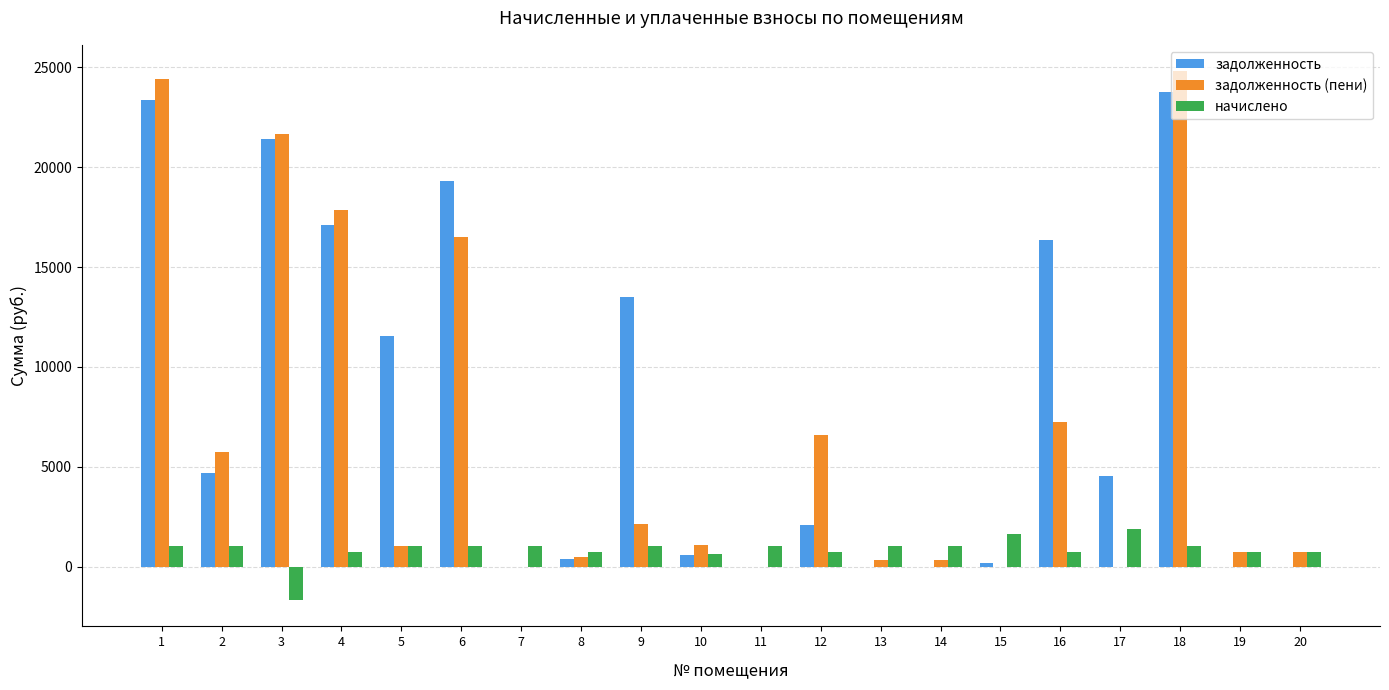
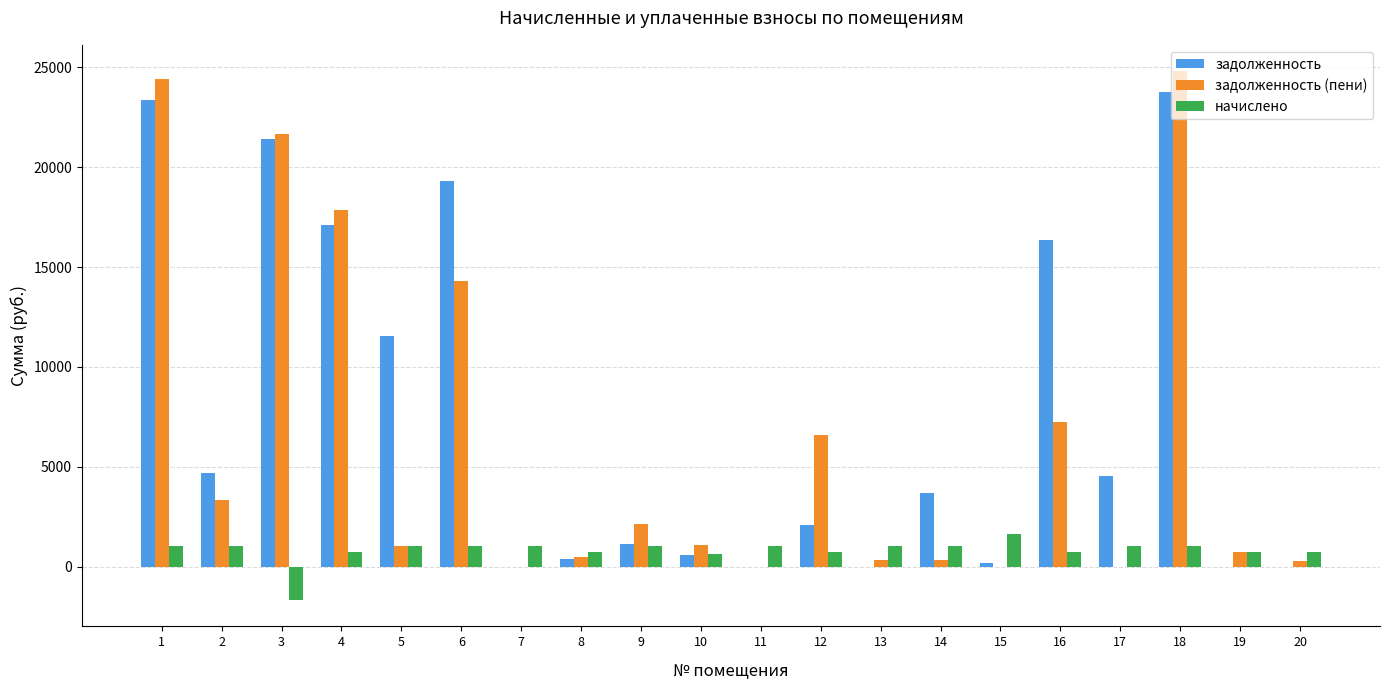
  {
    "задолженность": {
      "1": 23400,
      "2": 4700,
      "3": 21400,
      "4": 17100,
      "5": 11500,
      "6": 19300,
      "7": 0,
      "8": 400,
-     "9": 13500,
+     "9": 1100,
      "10": 600,
      "11": 0,
      "12": 2100,
      "13": 0,
-     "14": 0,
+     "14": 3700,
      "15": 200,
      "16": 16400,
      "17": 4500,
      "18": 23800,
      "19": 0
    },
    "задолженность (пени)": {
      "1": 24400,
-     "2": 5700,
+     "2": 3400,
      "3": 21700,
      "4": 17900,
      "5": 1000,
-     "6": 16500,
+     "6": 14300,
      "7": 0,
      "8": 500,
      "9": 2100,
      "10": 1100,
      "11": 0,
      "12": 6600,
      "13": 300,
      "14": 300,
      "15": 0,
      "16": 7200,
      "17": 0,
      "19": 700,
-     "20": 700
+     "20": 300
    },
    "начислено": {
      "1": 1000,
      "2": 1000,
      "3": -1700,
      "4": 700,
      "5": 1000,
      "6": 1000,
      "7": 1000,
      "8": 700,
      "9": 1000,
      "10": 600,
      "11": 1000,
      "12": 700,
      "13": 1000,
      "14": 1000,
      "15": 1700,
      "16": 700,
-     "17": 1900,
+     "17": 1000,
      "18": 1000,
      "19": 700,
      "20": 700
    }
  }
